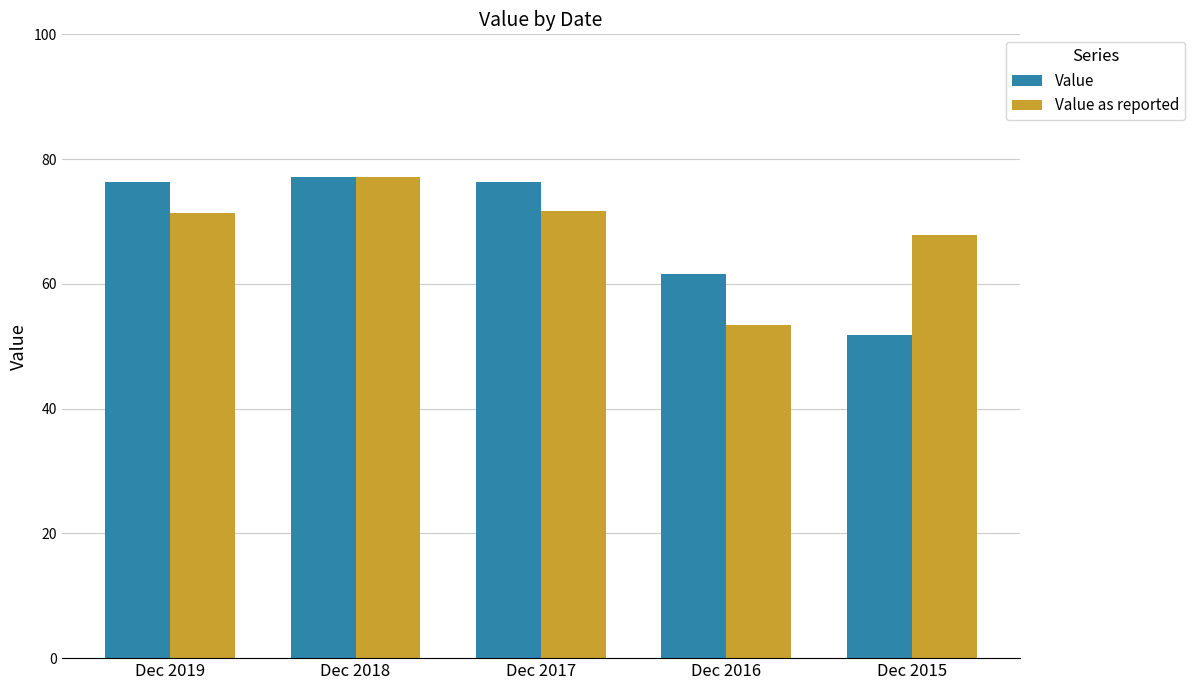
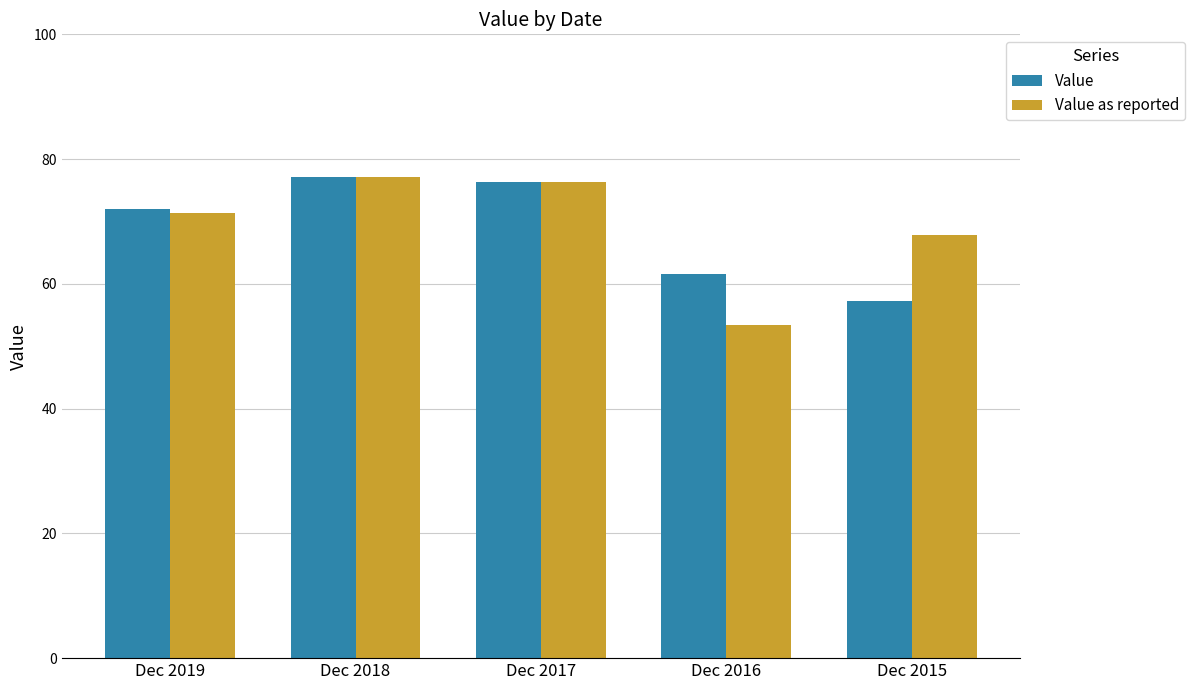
  {
    "Value": {
-     "Dec 2019": 76,
+     "Dec 2019": 72,
      "Dec 2018": 77,
      "Dec 2017": 76,
      "Dec 2016": 62,
-     "Dec 2015": 52
+     "Dec 2015": 57
    },
    "Value as reported": {
      "Dec 2019": 71,
      "Dec 2018": 77,
-     "Dec 2017": 72,
+     "Dec 2017": 76,
      "Dec 2016": 53,
      "Dec 2015": 68
    }
  }
